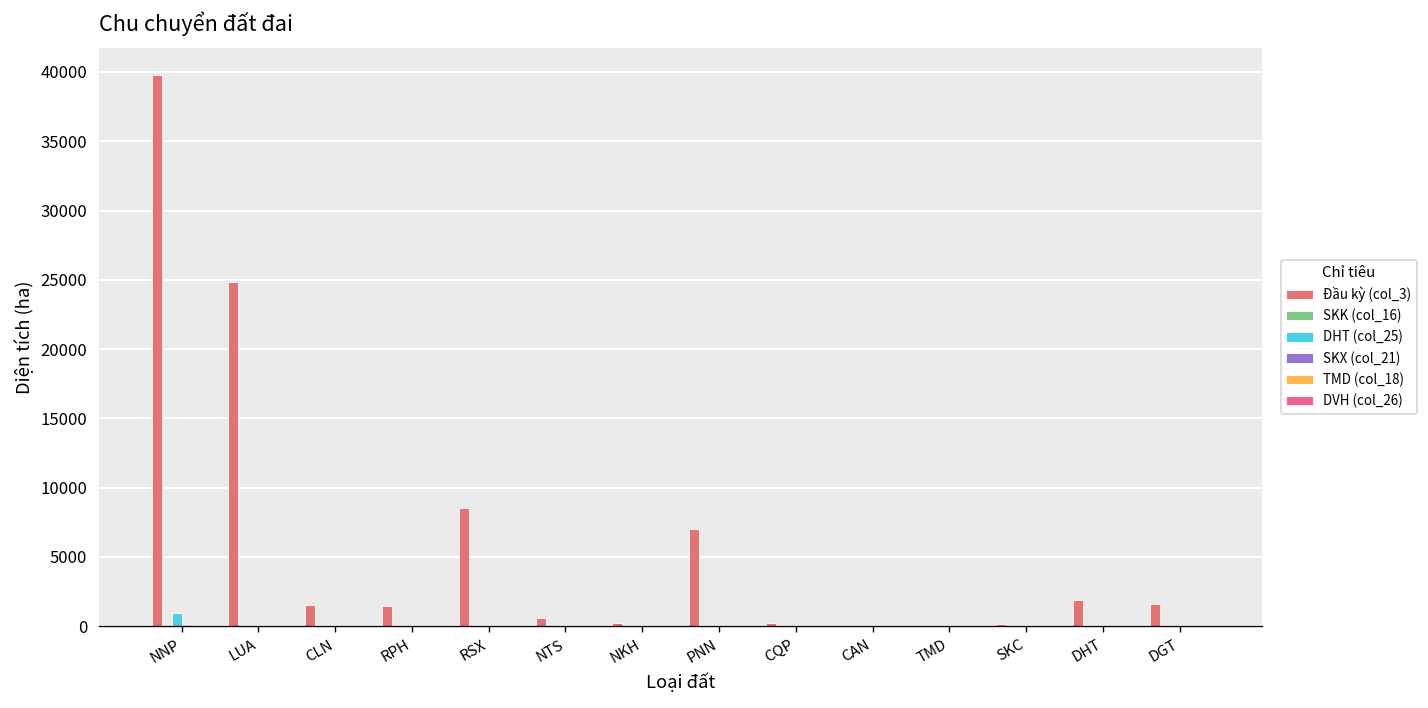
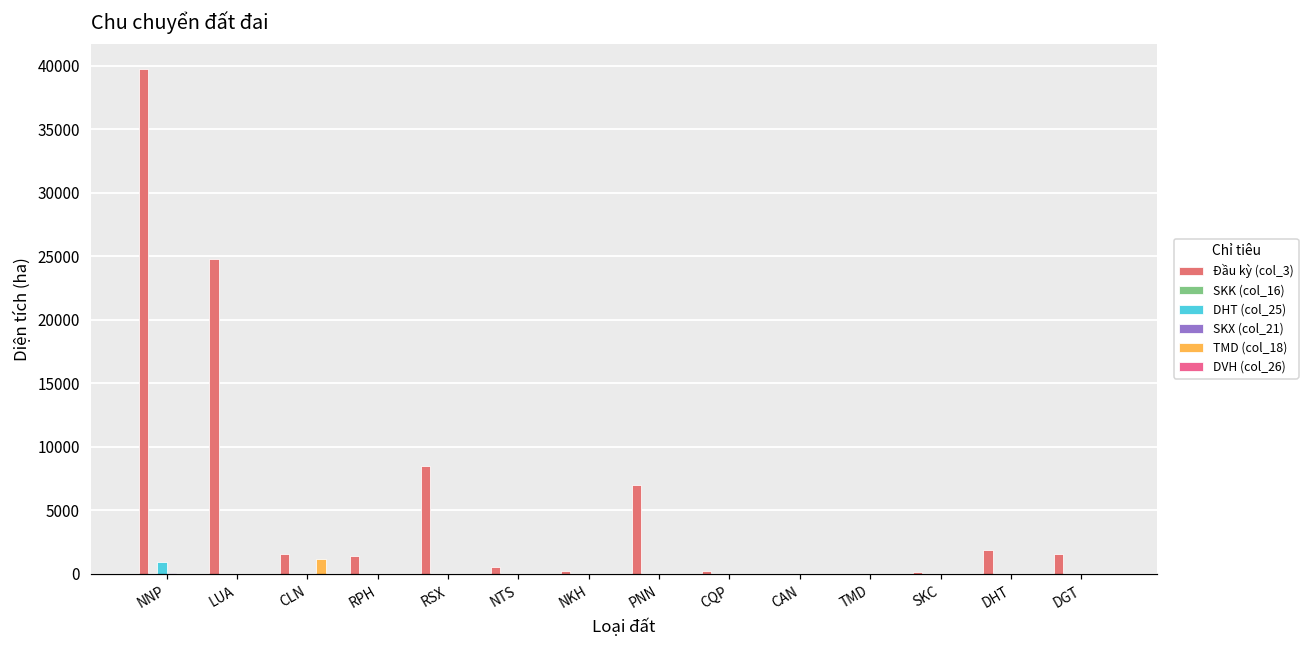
  {
    "SKK (col_16)": {
      "NNP": 0,
      "LUA": 0,
      "CLN": 0,
      "RPH": 0,
      "RSX": 0,
      "NTS": 0,
      "NKH": 0,
      "PNN": 0,
      "CQP": 0,
      "CAN": 0,
      "TMD": 0,
      "SKC": 0,
      "DHT": 0,
      "DGT": 0
    },
    "DHT (col_25)": {
      "NNP": 900,
      "CLN": 0,
      "RPH": 0,
      "NTS": 0,
      "NKH": 0,
      "CQP": 0,
      "CAN": 0,
      "TMD": 0,
      "SKC": 0,
      "DGT": 0
    },
    "SKX (col_21)": {
      "CLN": 0,
      "RPH": 0,
      "NKH": 0,
      "PNN": 0,
      "CQP": 0,
      "CAN": 0,
      "TMD": 0,
      "SKC": 0,
      "DHT": 0,
      "DGT": 0
    },
    "TMD (col_18)": {
-     "CLN": 0,
+     "CLN": 1200,
      "RPH": 0,
      "NTS": 0,
      "NKH": 0,
      "CQP": 0,
      "CAN": 0,
      "DGT": 0
    }
  }
